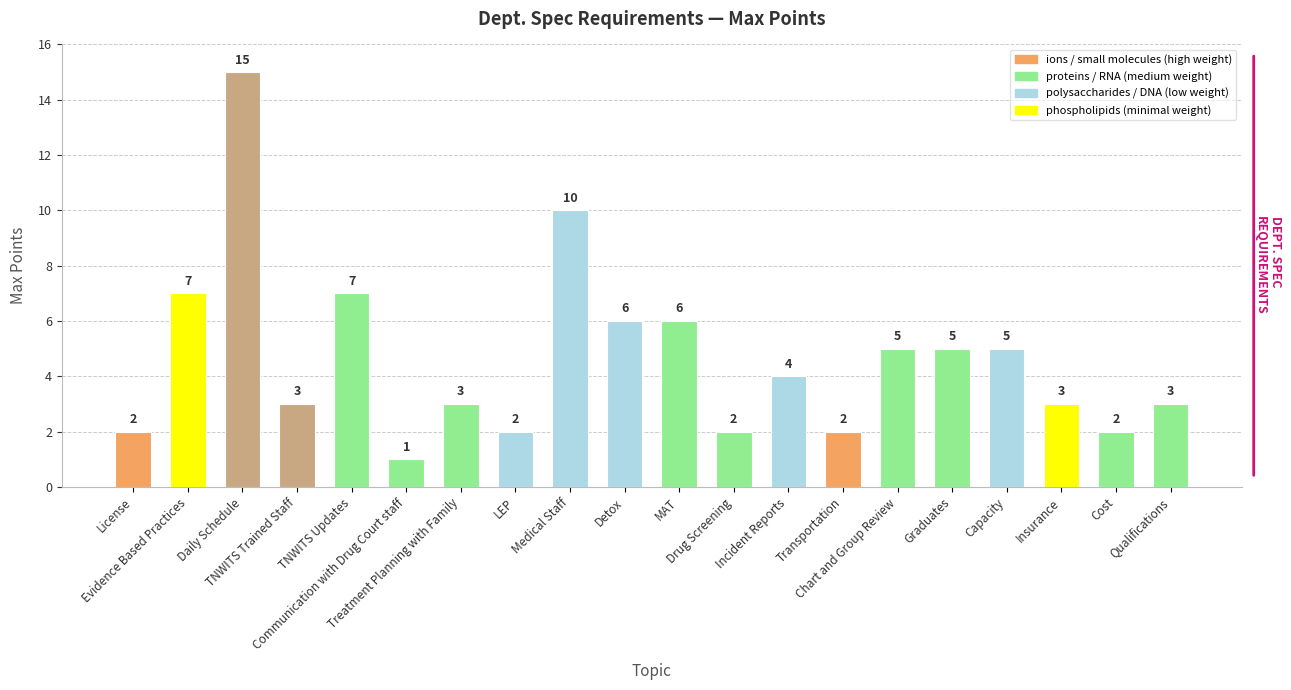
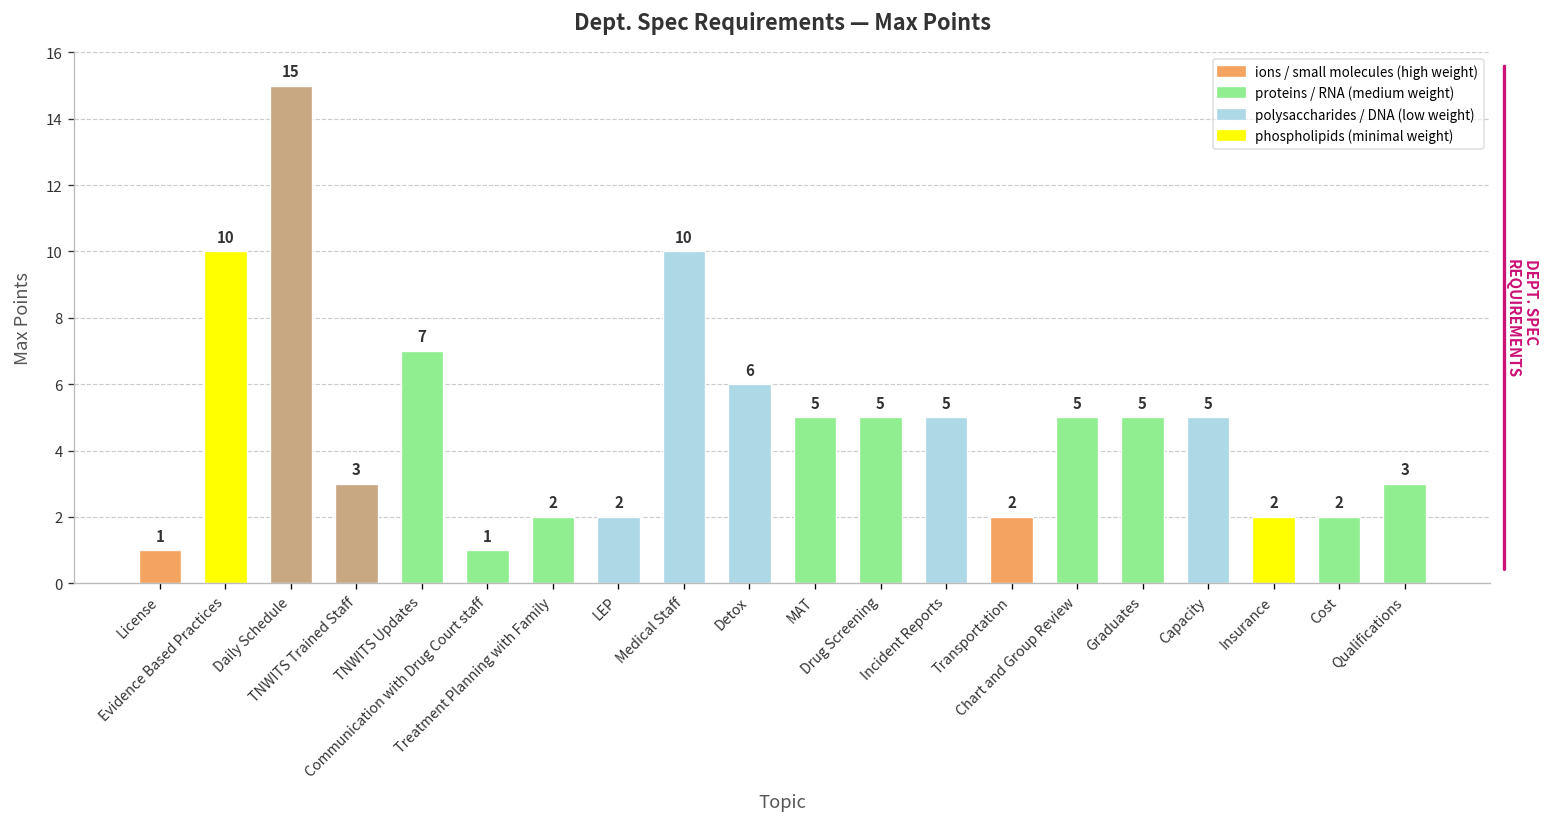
  {
-   "License": 2,
-   "Evidence Based Practices": 7,
+   "License": 1,
+   "Evidence Based Practices": 10,
    "Daily Schedule": 15,
    "TNWITS Trained Staff": 3,
    "TNWITS Updates": 7,
    "Communication with Drug Court staff": 1,
-   "Treatment Planning with Family": 3,
+   "Treatment Planning with Family": 2,
    "LEP": 2,
    "Medical Staff": 10,
    "Detox": 6,
-   "MAT": 6,
-   "Drug Screening": 2,
-   "Incident Reports": 4,
+   "MAT": 5,
+   "Drug Screening": 5,
+   "Incident Reports": 5,
    "Transportation": 2,
    "Chart and Group Review": 5,
    "Graduates": 5,
    "Capacity": 5,
-   "Insurance": 3,
+   "Insurance": 2,
    "Cost": 2,
    "Qualifications": 3
  }
